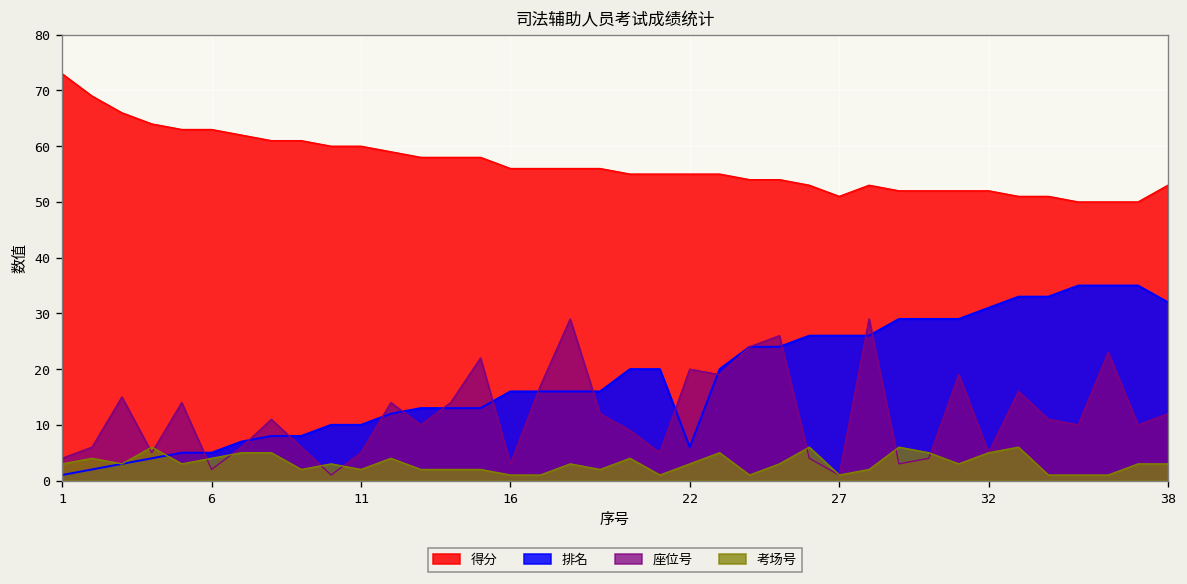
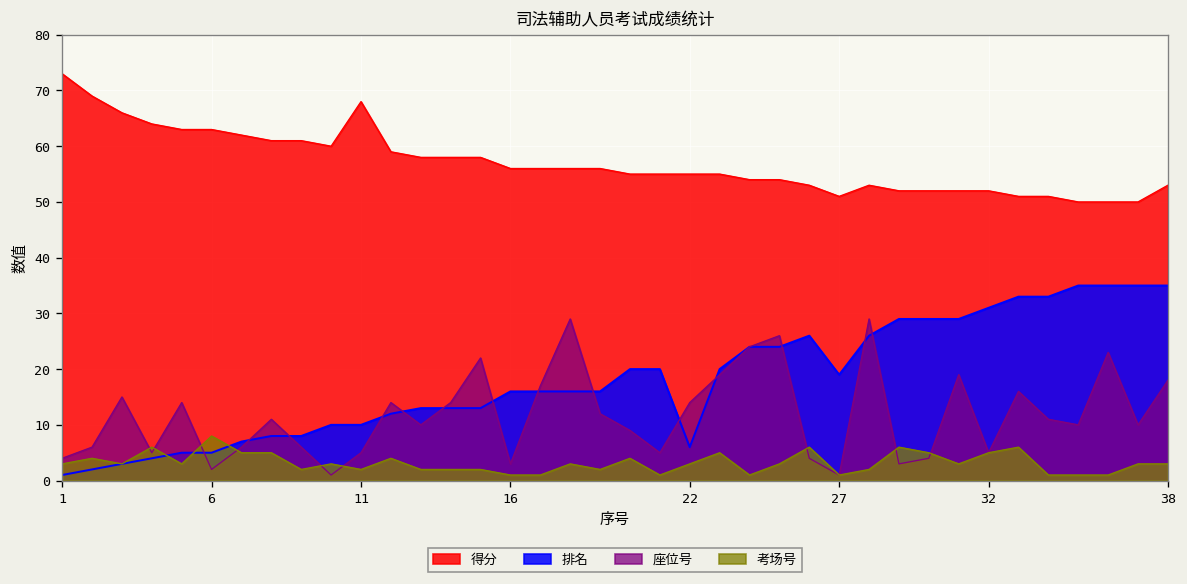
  {
    "得分": {
      "1": 73,
      "6": 63,
-     "11": 60,
+     "11": 68,
      "16": 56,
      "22": 55,
      "27": 51,
      "32": 52,
      "38": 53
    },
    "排名": {
      "1": 1,
      "6": 5,
      "11": 10,
      "16": 16,
      "22": 6,
-     "27": 26,
+     "27": 19,
      "32": 31,
-     "38": 32
+     "38": 35
    },
    "座位号": {
      "1": 4,
      "6": 2,
      "11": 5,
      "16": 3,
-     "22": 20,
-     "38": 12
+     "22": 14,
+     "38": 18
    },
    "考场号": {
      "1": 3,
-     "6": 4,
+     "6": 8,
      "11": 2,
      "16": 1,
      "22": 3,
      "38": 3
    }
  }
